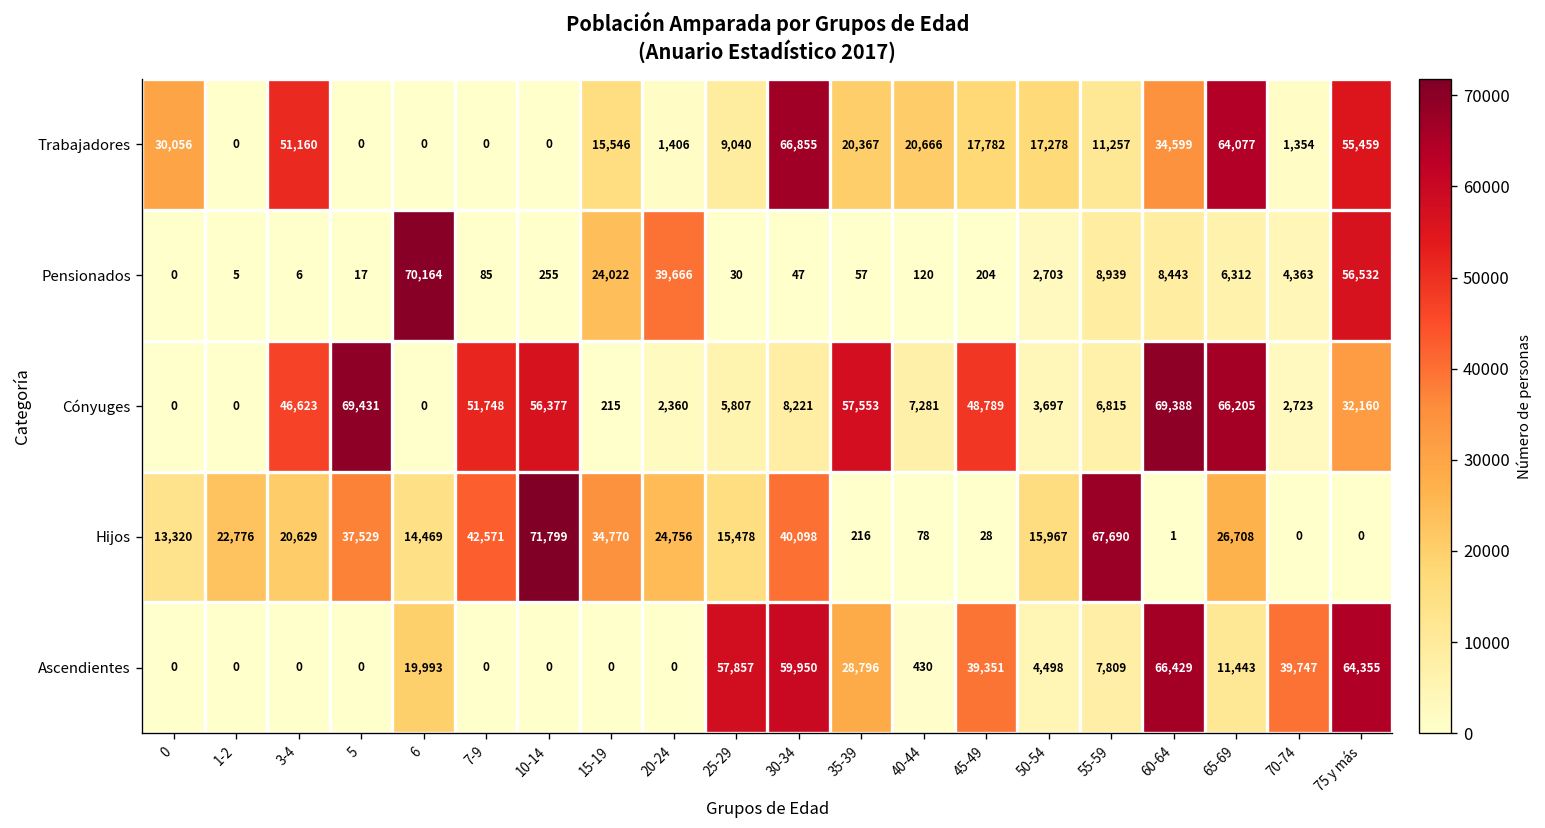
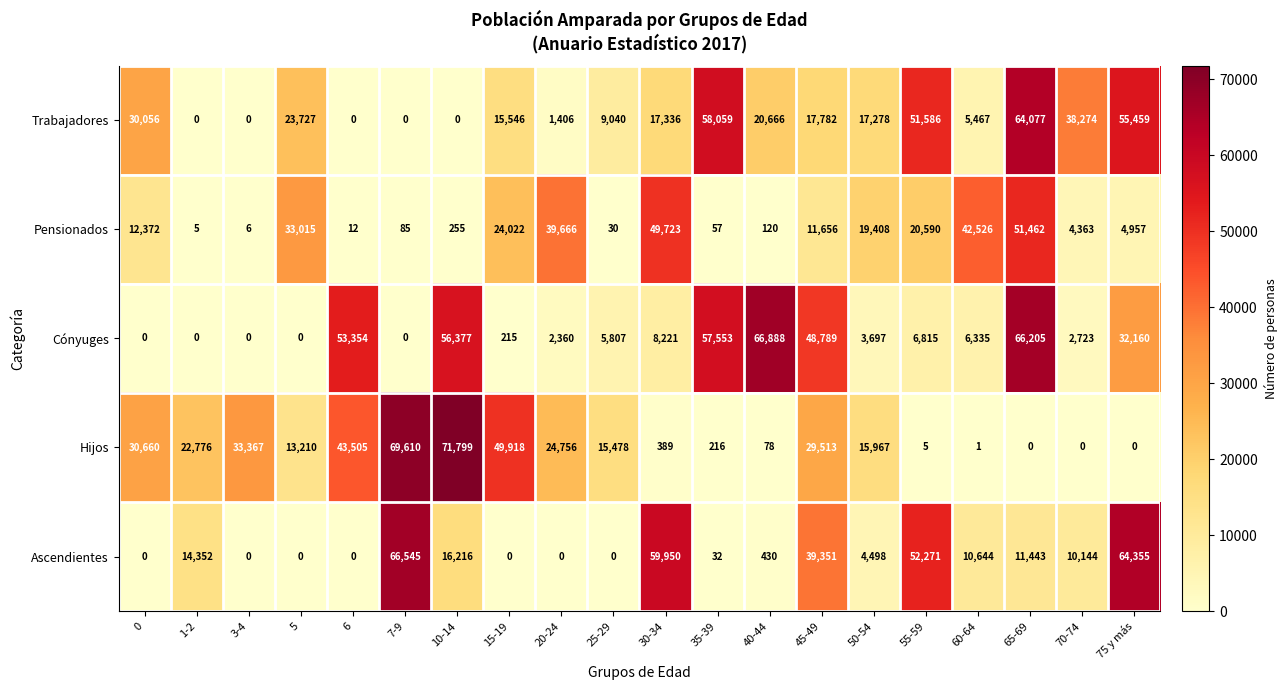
  {
    "Trabajadores": {
      "0": "30,056",
      "1-2": "0",
-     "3-4": "51,160",
-     "5": "0",
+     "3-4": "0",
+     "5": "23,727",
      "6": "0",
      "7-9": "0",
      "10-14": "0",
      "15-19": "15,546",
      "20-24": "1,406",
      "25-29": "9,040",
-     "30-34": "66,855",
-     "35-39": "20,367",
+     "30-34": "17,336",
+     "35-39": "58,059",
      "40-44": "20,666",
      "45-49": "17,782",
      "50-54": "17,278",
-     "55-59": "11,257",
-     "60-64": "34,599",
+     "55-59": "51,586",
+     "60-64": "5,467",
      "65-69": "64,077",
-     "70-74": "1,354",
+     "70-74": "38,274",
      "75 y más": "55,459"
    },
    "Pensionados": {
-     "0": "0",
+     "0": "12,372",
      "1-2": "5",
      "3-4": "6",
-     "5": "17",
-     "6": "70,164",
+     "5": "33,015",
+     "6": "12",
      "7-9": "85",
      "10-14": "255",
      "15-19": "24,022",
      "20-24": "39,666",
      "25-29": "30",
-     "30-34": "47",
+     "30-34": "49,723",
      "35-39": "57",
      "40-44": "120",
-     "45-49": "204",
-     "50-54": "2,703",
-     "55-59": "8,939",
-     "60-64": "8,443",
-     "65-69": "6,312",
+     "45-49": "11,656",
+     "50-54": "19,408",
+     "55-59": "20,590",
+     "60-64": "42,526",
+     "65-69": "51,462",
      "70-74": "4,363",
-     "75 y más": "56,532"
+     "75 y más": "4,957"
    },
    "Cónyuges": {
      "0": "0",
      "1-2": "0",
-     "3-4": "46,623",
-     "5": "69,431",
-     "6": "0",
-     "7-9": "51,748",
+     "3-4": "0",
+     "5": "0",
+     "6": "53,354",
+     "7-9": "0",
      "10-14": "56,377",
      "15-19": "215",
      "20-24": "2,360",
      "25-29": "5,807",
      "30-34": "8,221",
      "35-39": "57,553",
-     "40-44": "7,281",
+     "40-44": "66,888",
      "45-49": "48,789",
      "50-54": "3,697",
      "55-59": "6,815",
-     "60-64": "69,388",
+     "60-64": "6,335",
      "65-69": "66,205",
      "70-74": "2,723",
      "75 y más": "32,160"
    },
    "Hijos": {
-     "0": "13,320",
+     "0": "30,660",
      "1-2": "22,776",
-     "3-4": "20,629",
-     "5": "37,529",
-     "6": "14,469",
-     "7-9": "42,571",
+     "3-4": "33,367",
+     "5": "13,210",
+     "6": "43,505",
+     "7-9": "69,610",
      "10-14": "71,799",
-     "15-19": "34,770",
+     "15-19": "49,918",
      "20-24": "24,756",
      "25-29": "15,478",
-     "30-34": "40,098",
+     "30-34": "389",
      "35-39": "216",
      "40-44": "78",
-     "45-49": "28",
+     "45-49": "29,513",
      "50-54": "15,967",
-     "55-59": "67,690",
+     "55-59": "5",
      "60-64": "1",
-     "65-69": "26,708",
+     "65-69": "0",
      "70-74": "0",
      "75 y más": "0"
    },
    "Ascendientes": {
      "0": "0",
-     "1-2": "0",
+     "1-2": "14,352",
      "3-4": "0",
      "5": "0",
-     "6": "19,993",
-     "7-9": "0",
-     "10-14": "0",
+     "6": "0",
+     "7-9": "66,545",
+     "10-14": "16,216",
      "15-19": "0",
      "20-24": "0",
-     "25-29": "57,857",
+     "25-29": "0",
      "30-34": "59,950",
-     "35-39": "28,796",
+     "35-39": "32",
      "40-44": "430",
      "45-49": "39,351",
      "50-54": "4,498",
-     "55-59": "7,809",
-     "60-64": "66,429",
+     "55-59": "52,271",
+     "60-64": "10,644",
      "65-69": "11,443",
-     "70-74": "39,747",
+     "70-74": "10,144",
      "75 y más": "64,355"
    }
  }
